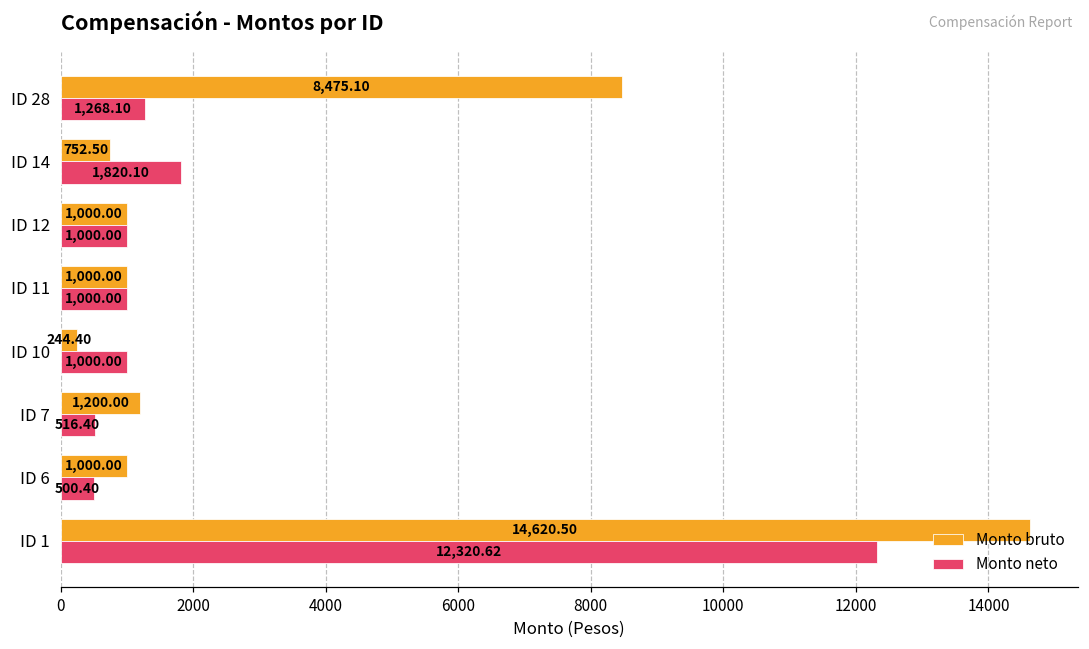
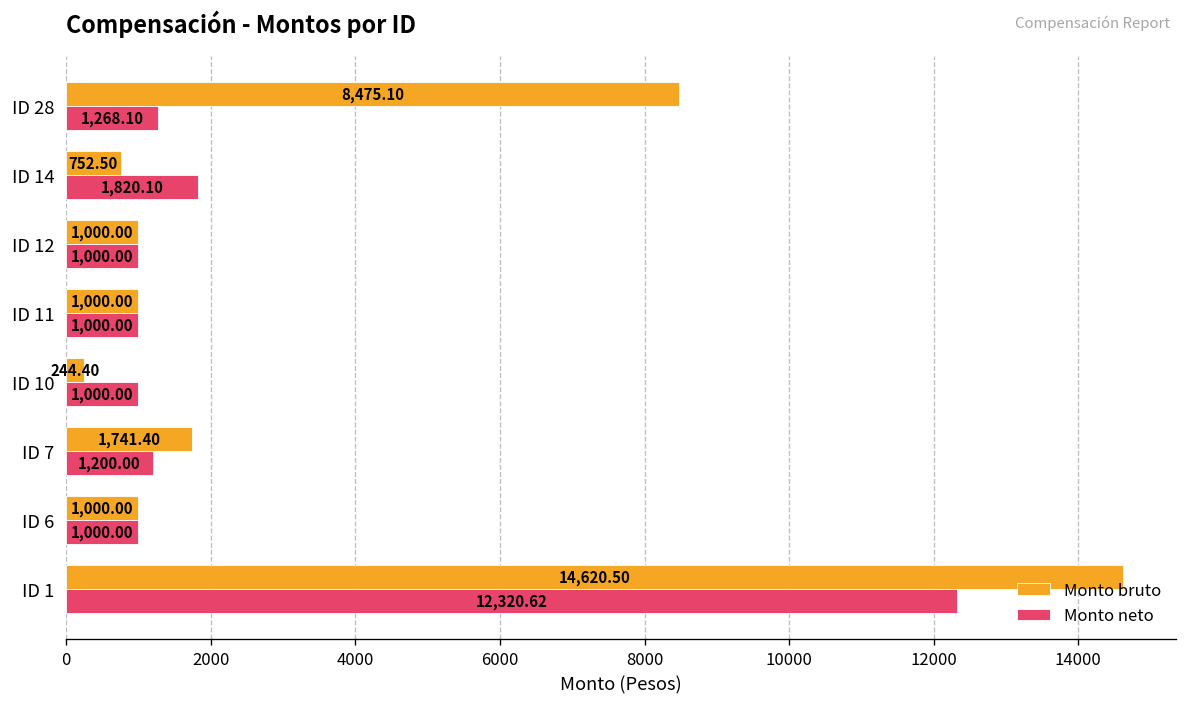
  {
    "Monto bruto": {
      "ID 28": "8,475.10",
      "ID 14": "752.50",
      "ID 12": "1,000.00",
      "ID 11": "1,000.00",
      "ID 10": "244.40",
-     "ID 7": "1,200.00",
+     "ID 7": "1,741.40",
      "ID 6": "1,000.00",
      "ID 1": "14,620.50"
    },
    "Monto neto": {
      "ID 28": "1,268.10",
      "ID 14": "1,820.10",
      "ID 12": "1,000.00",
      "ID 11": "1,000.00",
      "ID 10": "1,000.00",
-     "ID 7": "516.40",
-     "ID 6": "500.40",
+     "ID 7": "1,200.00",
+     "ID 6": "1,000.00",
      "ID 1": "12,320.62"
    }
  }
